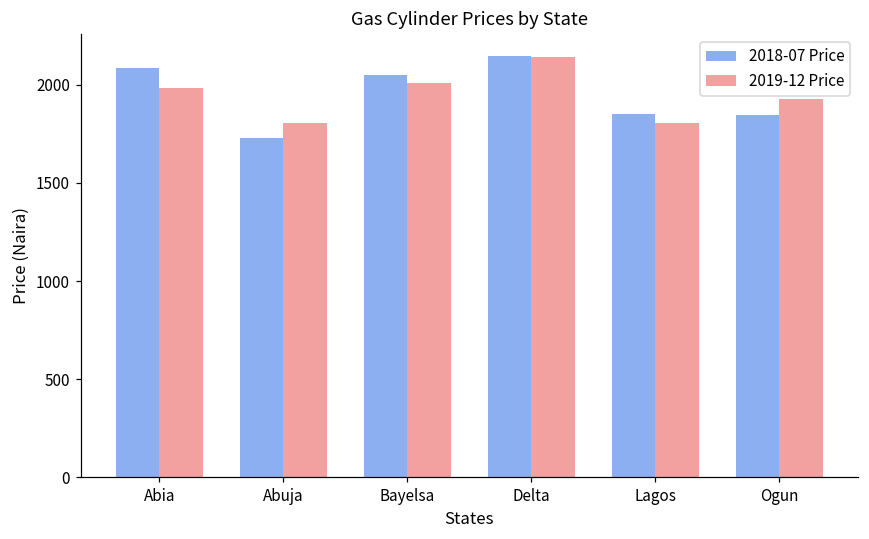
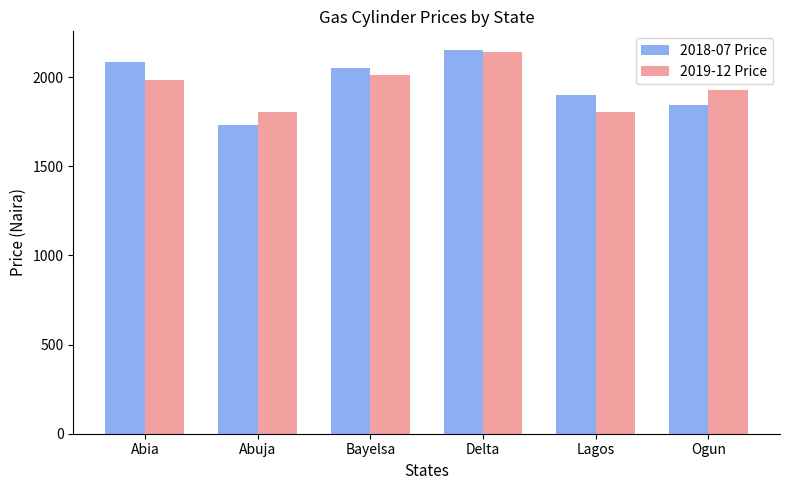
  {
    "2018-07 Price": {
      "Abia": 2090,
      "Abuja": 1730,
      "Bayelsa": 2050,
      "Delta": 2150,
-     "Lagos": 1850,
+     "Lagos": 1900,
      "Ogun": 1850
    },
    "2019-12 Price": {
      "Abia": 1980,
      "Abuja": 1810,
      "Bayelsa": 2010,
      "Delta": 2140,
      "Lagos": 1810,
      "Ogun": 1930
    }
  }
